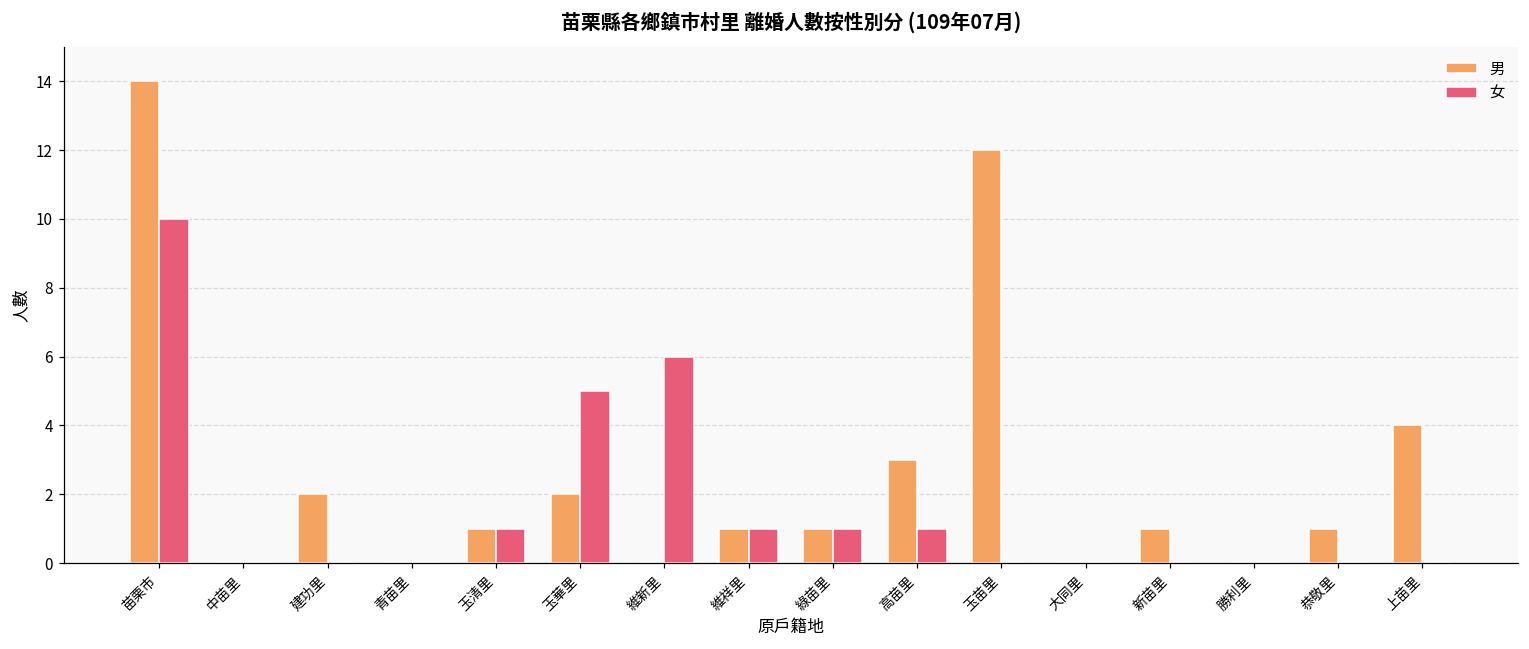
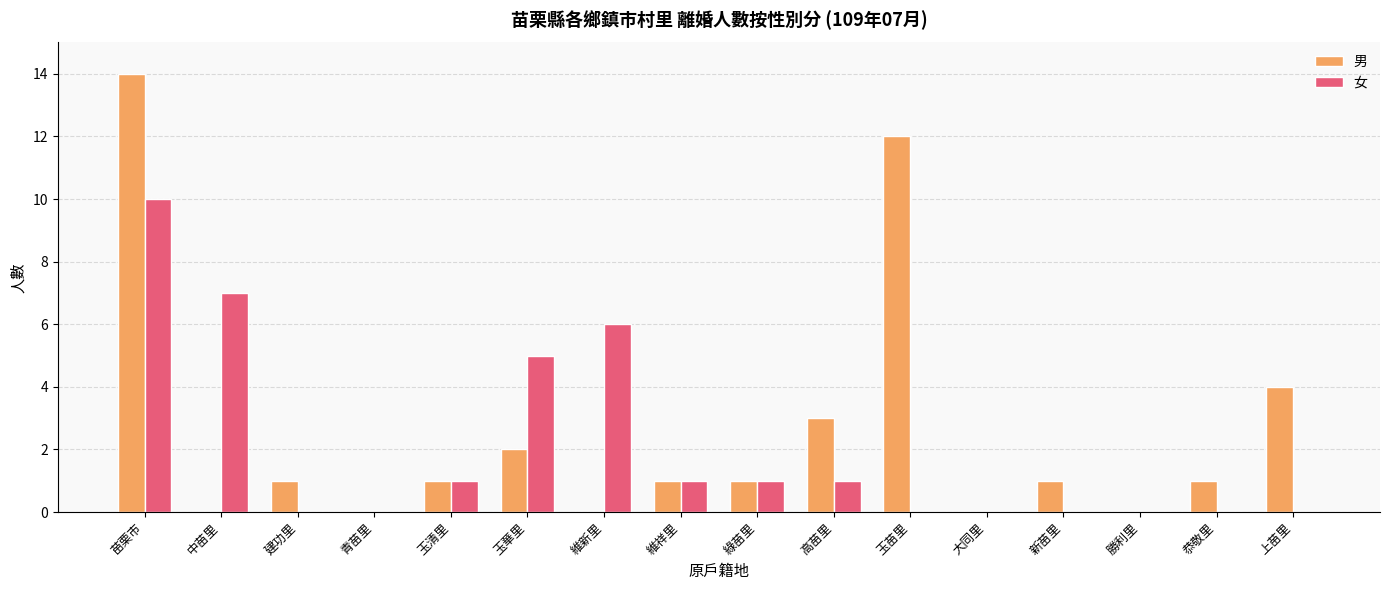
  {
    "男": {
      "苗栗市": 14,
      "中苗里": 0,
-     "建功里": 2,
+     "建功里": 1,
      "青苗里": 0,
      "玉清里": 1,
      "玉華里": 2,
      "維新里": 0,
      "維祥里": 1,
      "綠苗里": 1,
      "高苗里": 3,
      "玉苗里": 12,
      "大同里": 0,
      "新苗里": 1,
      "勝利里": 0,
      "恭敬里": 1,
      "上苗里": 4
    },
    "女": {
      "苗栗市": 10,
-     "中苗里": 0,
+     "中苗里": 7,
      "建功里": 0,
      "青苗里": 0,
      "玉清里": 1,
      "玉華里": 5,
      "維新里": 6,
      "維祥里": 1,
      "綠苗里": 1,
      "高苗里": 1,
      "玉苗里": 0,
      "大同里": 0,
      "新苗里": 0,
      "勝利里": 0,
      "恭敬里": 0,
      "上苗里": 0
    }
  }
